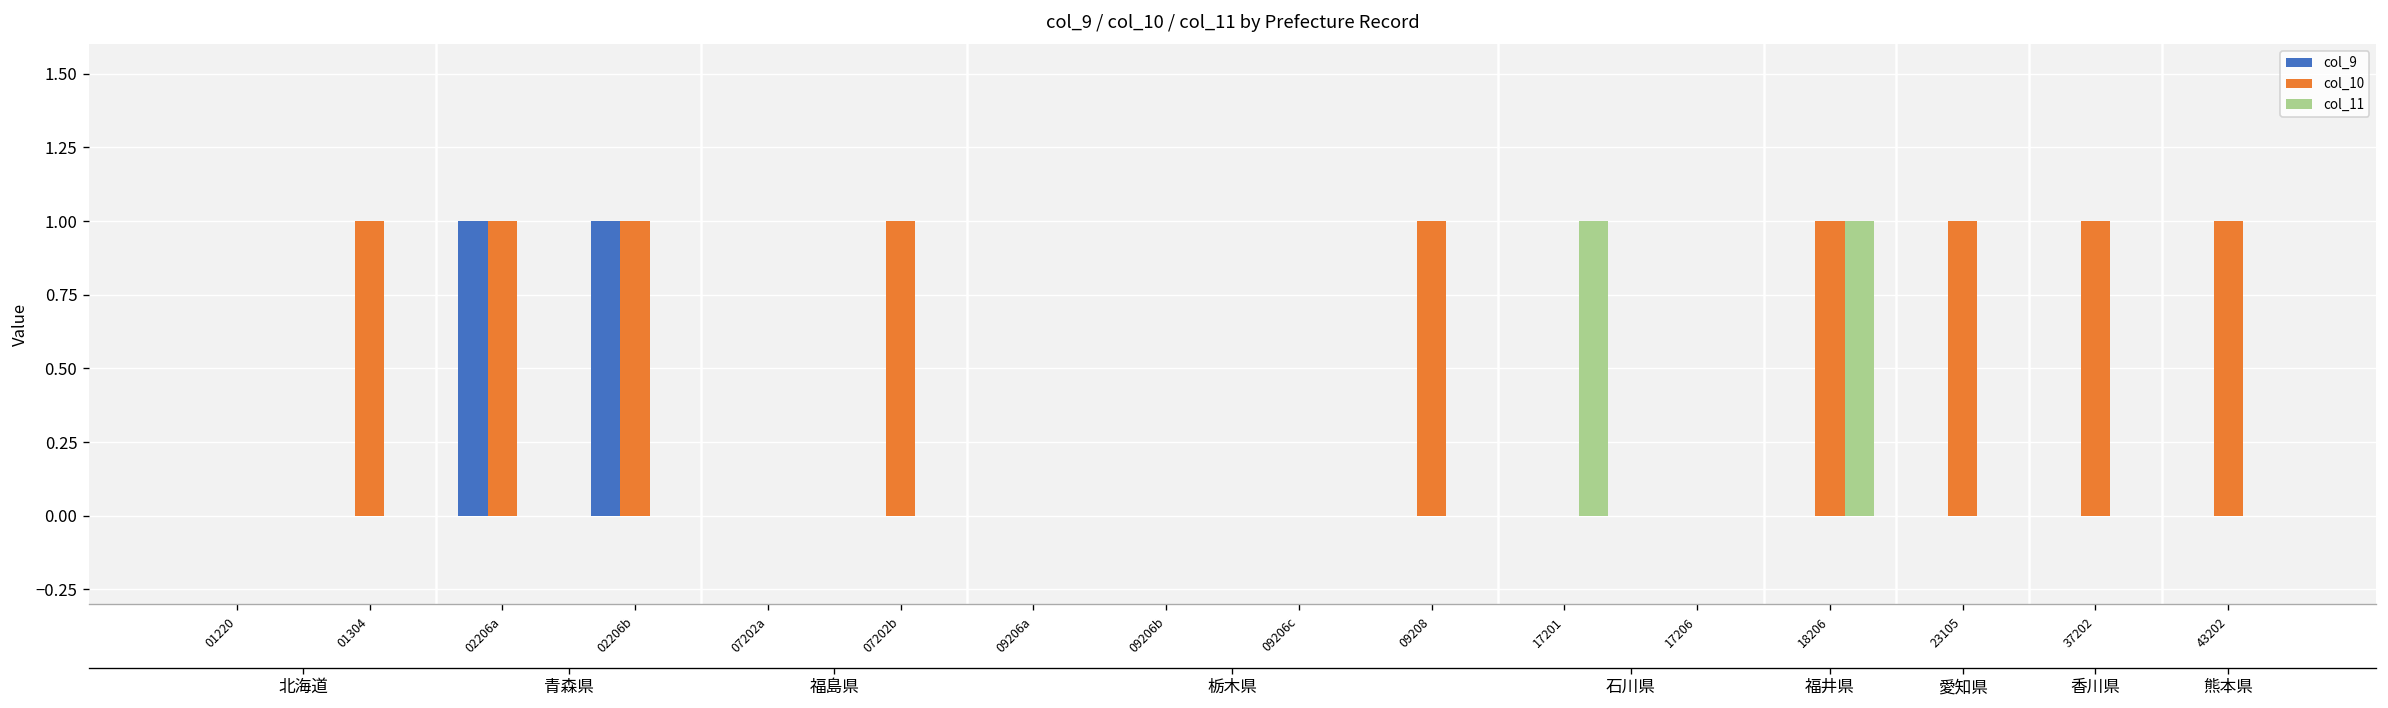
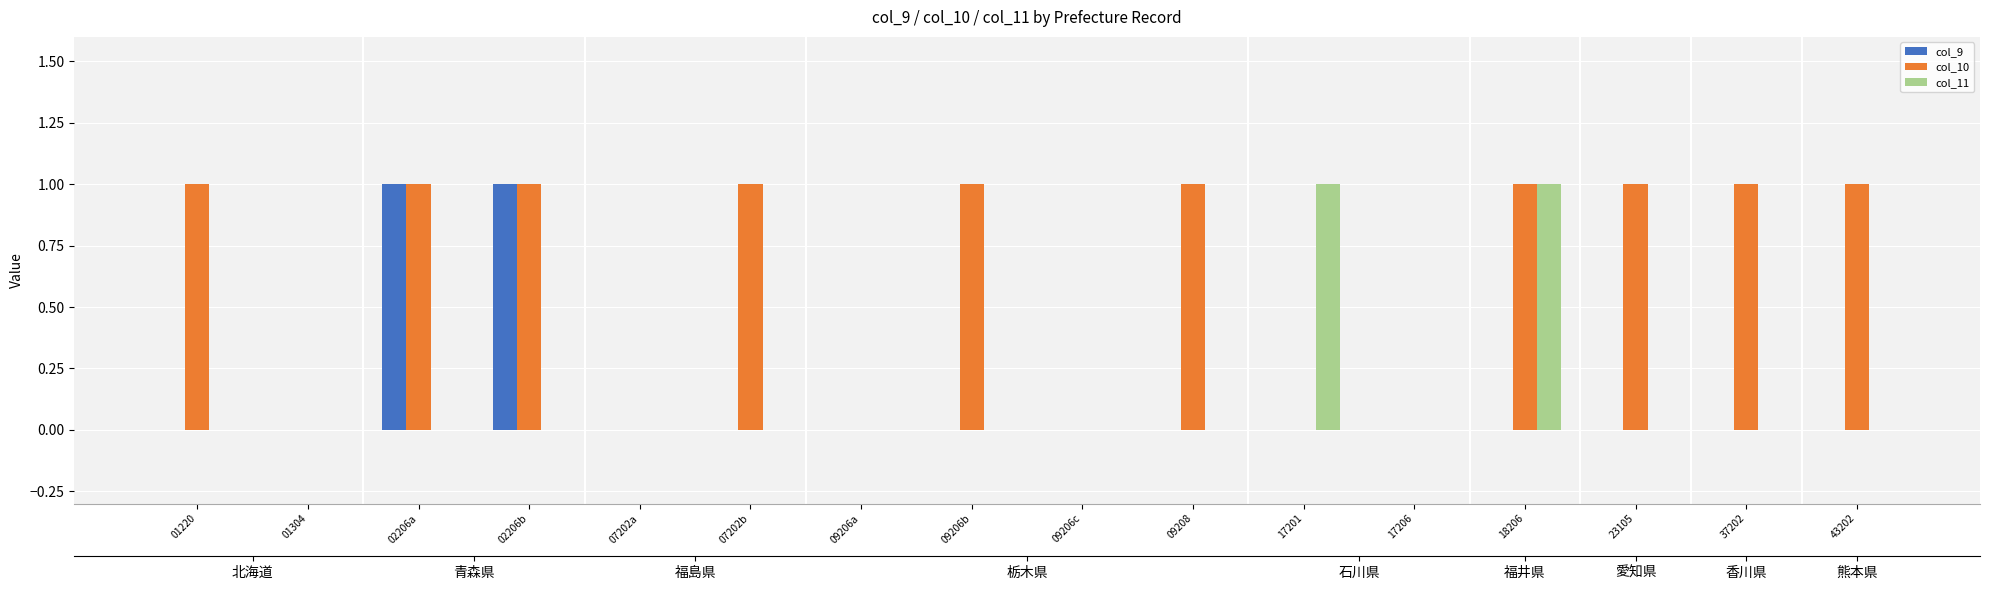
  {
    "col_10": {
-     "01220": 0,
-     "01304": 1,
+     "01220": 1,
+     "01304": 0,
      "02206a": 1,
      "02206b": 1,
      "07202a": 0,
      "07202b": 1,
      "09206a": 0,
-     "09206b": 0,
+     "09206b": 1,
      "09206c": 0,
      "09208": 1,
      "17201": 0,
      "17206": 0,
      "18206": 1,
      "23105": 1,
      "37202": 1,
      "43202": 1
    }
  }
